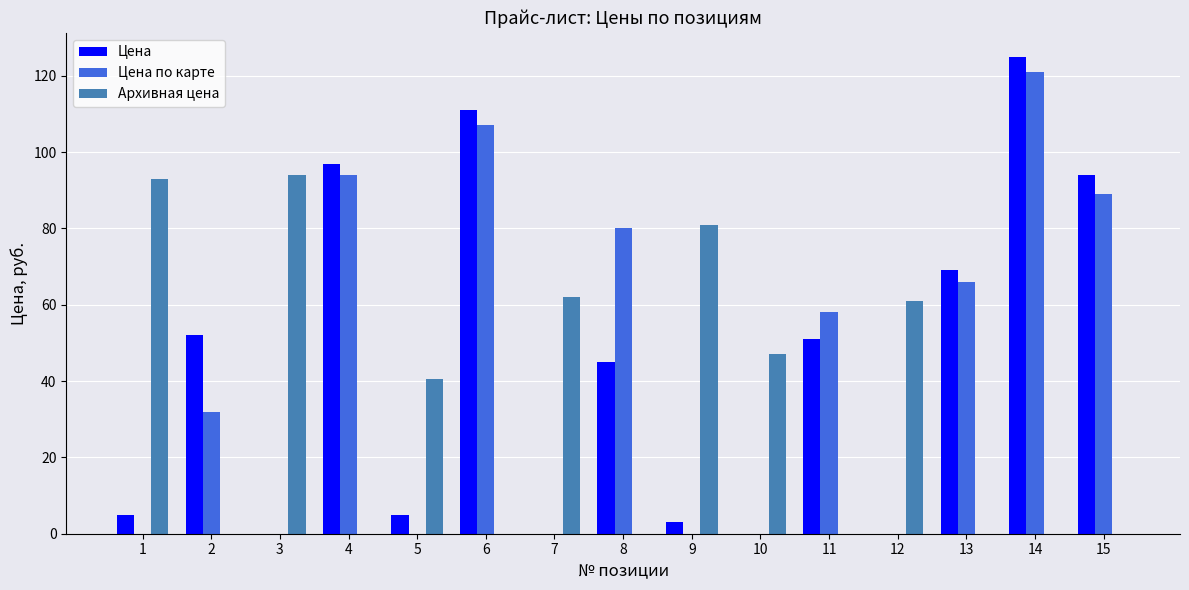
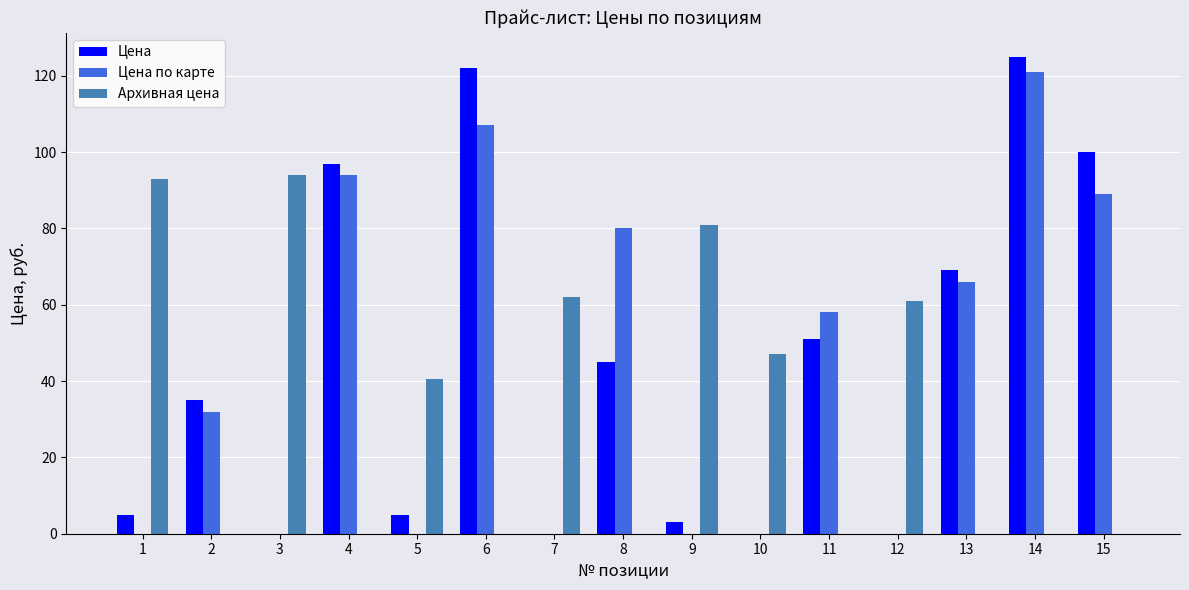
  {
    "Цена": {
      "1": 5,
-     "2": 52,
+     "2": 35,
      "3": 0,
      "4": 97,
      "5": 5,
-     "6": 111,
+     "6": 122,
      "7": 0,
      "8": 45,
      "9": 3,
      "10": 0,
      "11": 51,
      "12": 0,
      "13": 69,
      "14": 125,
-     "15": 94
+     "15": 100
    }
  }
